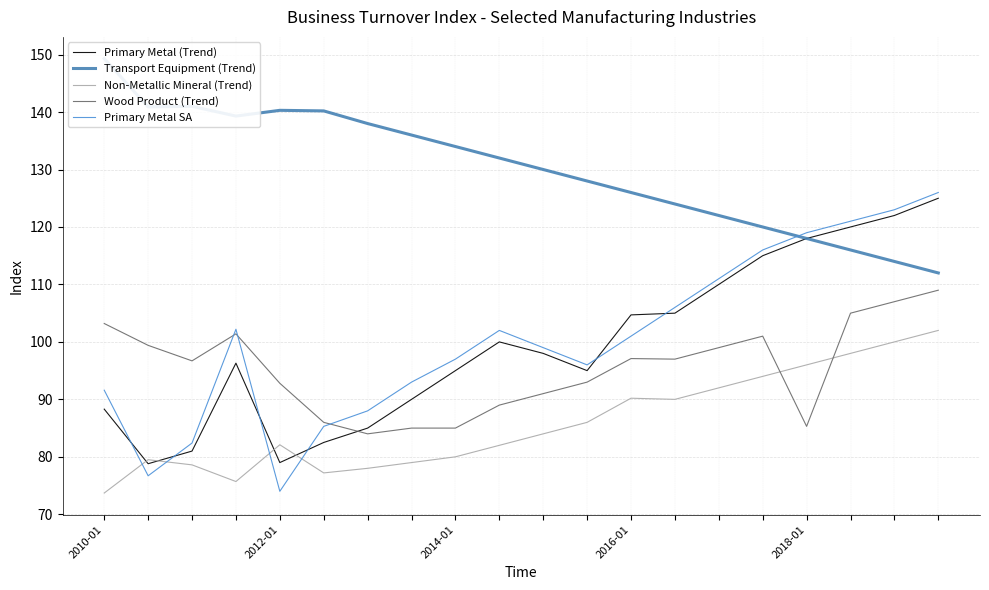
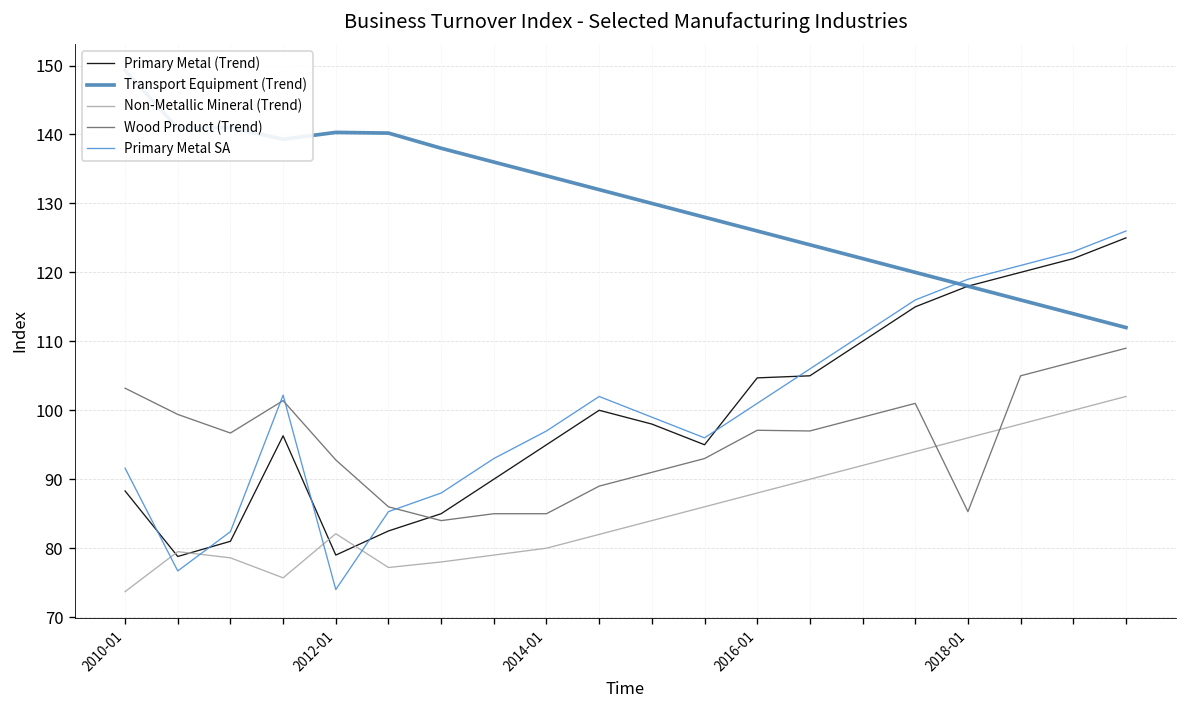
  {
    "Primary Metal (Trend)": {
      "2010-01": 88,
      "2012-01": 79,
      "2014-01": 95,
      "2016-01": 105
    },
    "Non-Metallic Mineral (Trend)": {
      "2010-01": 74,
      "2012-01": 82,
      "2014-01": 80,
-     "2016-01": 90,
+     "2016-01": 88,
      "2018-01": 96
    },
    "Wood Product (Trend)": {
      "2010-01": 103,
      "2012-01": 93,
      "2014-01": 85,
      "2016-01": 97,
      "2018-01": 85
    }
  }
